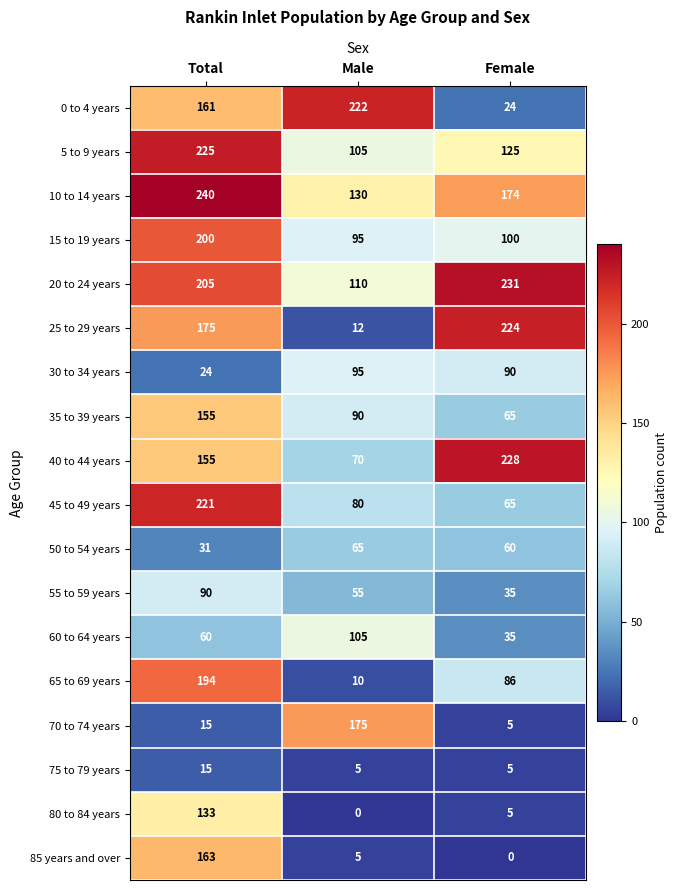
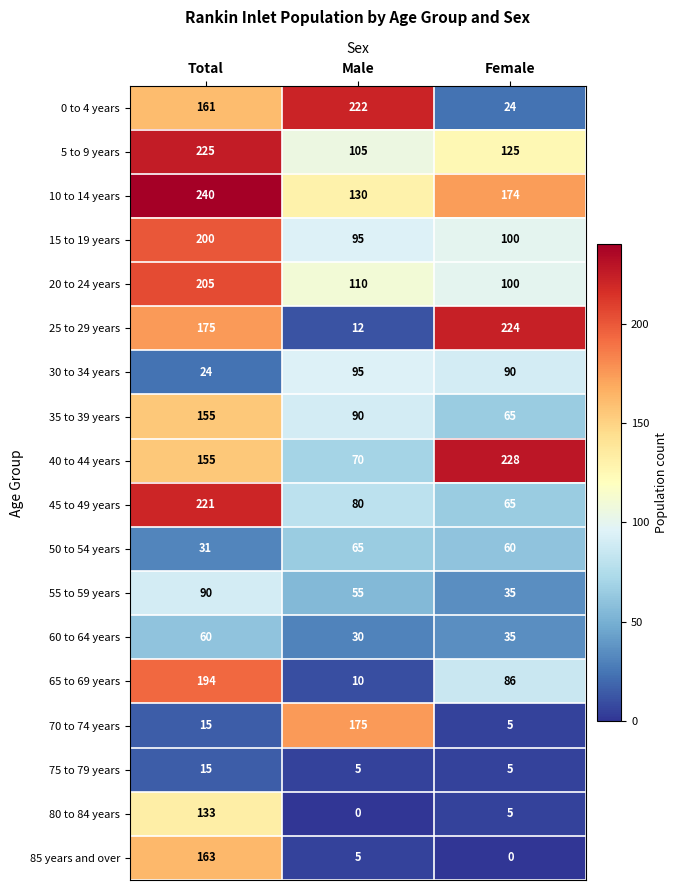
  {
    "0 to 4 years": {
      "Total": 161,
      "Male": 222,
      "Female": 24
    },
    "5 to 9 years": {
      "Total": 225,
      "Male": 105,
      "Female": 125
    },
    "10 to 14 years": {
      "Total": 240,
      "Male": 130,
      "Female": 174
    },
    "15 to 19 years": {
      "Total": 200,
      "Male": 95,
      "Female": 100
    },
    "20 to 24 years": {
      "Total": 205,
      "Male": 110,
-     "Female": 231
+     "Female": 100
    },
    "25 to 29 years": {
      "Total": 175,
      "Male": 12,
      "Female": 224
    },
    "30 to 34 years": {
      "Total": 24,
      "Male": 95,
      "Female": 90
    },
    "35 to 39 years": {
      "Total": 155,
      "Male": 90,
      "Female": 65
    },
    "40 to 44 years": {
      "Total": 155,
      "Male": 70,
      "Female": 228
    },
    "45 to 49 years": {
      "Total": 221,
      "Male": 80,
      "Female": 65
    },
    "50 to 54 years": {
      "Total": 31,
      "Male": 65,
      "Female": 60
    },
    "55 to 59 years": {
      "Total": 90,
      "Male": 55,
      "Female": 35
    },
    "60 to 64 years": {
      "Total": 60,
-     "Male": 105,
+     "Male": 30,
      "Female": 35
    },
    "65 to 69 years": {
      "Total": 194,
      "Male": 10,
      "Female": 86
    },
    "70 to 74 years": {
      "Total": 15,
      "Male": 175,
      "Female": 5
    },
    "75 to 79 years": {
      "Total": 15,
      "Male": 5,
      "Female": 5
    },
    "80 to 84 years": {
      "Total": 133,
      "Male": 0,
      "Female": 5
    },
    "85 years and over": {
      "Total": 163,
      "Male": 5,
      "Female": 0
    }
  }
